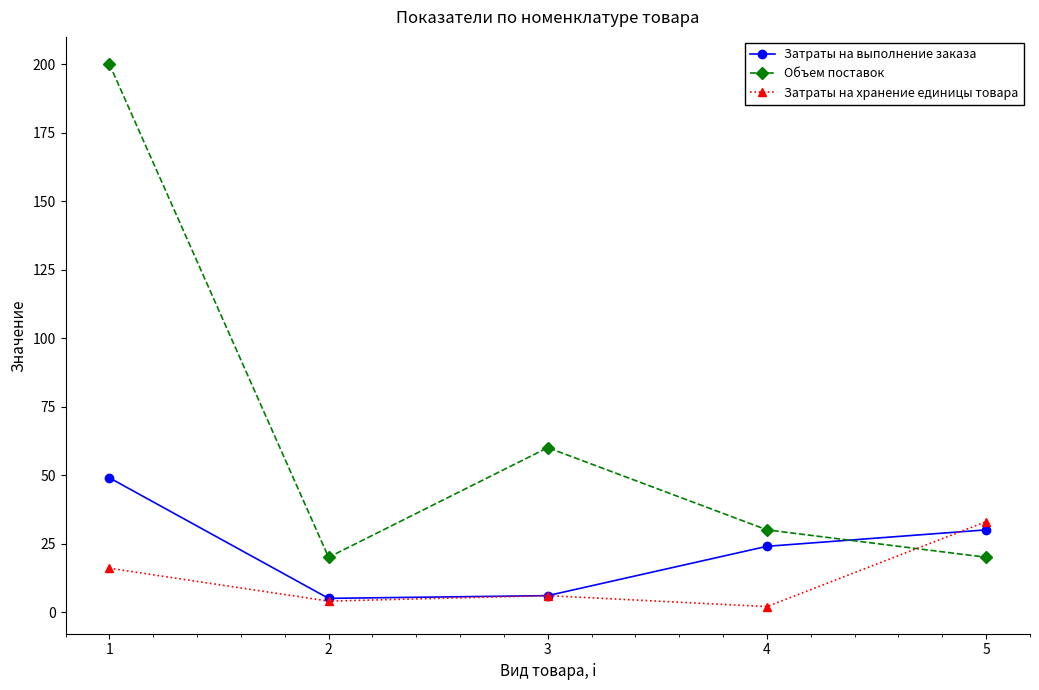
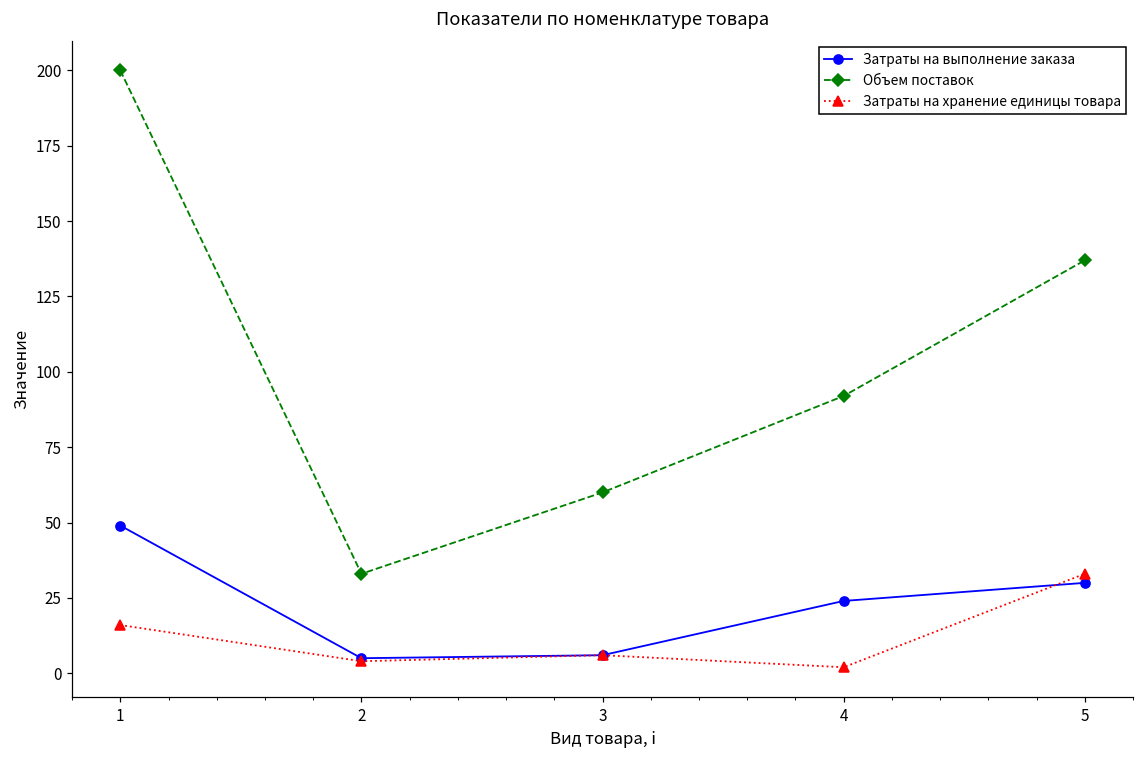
  {
    "Затраты на выполнение заказа": {
      "1": 49,
      "2": 5,
      "4": 24,
      "5": 30
    },
    "Объем поставок": {
      "1": 200,
-     "2": 20,
+     "2": 33,
      "3": 60,
-     "4": 30,
-     "5": 20
+     "4": 92,
+     "5": 137
    },
    "Затраты на хранение единицы товара": {
      "1": 16,
      "2": 4,
      "4": 2,
      "5": 33
    }
  }
